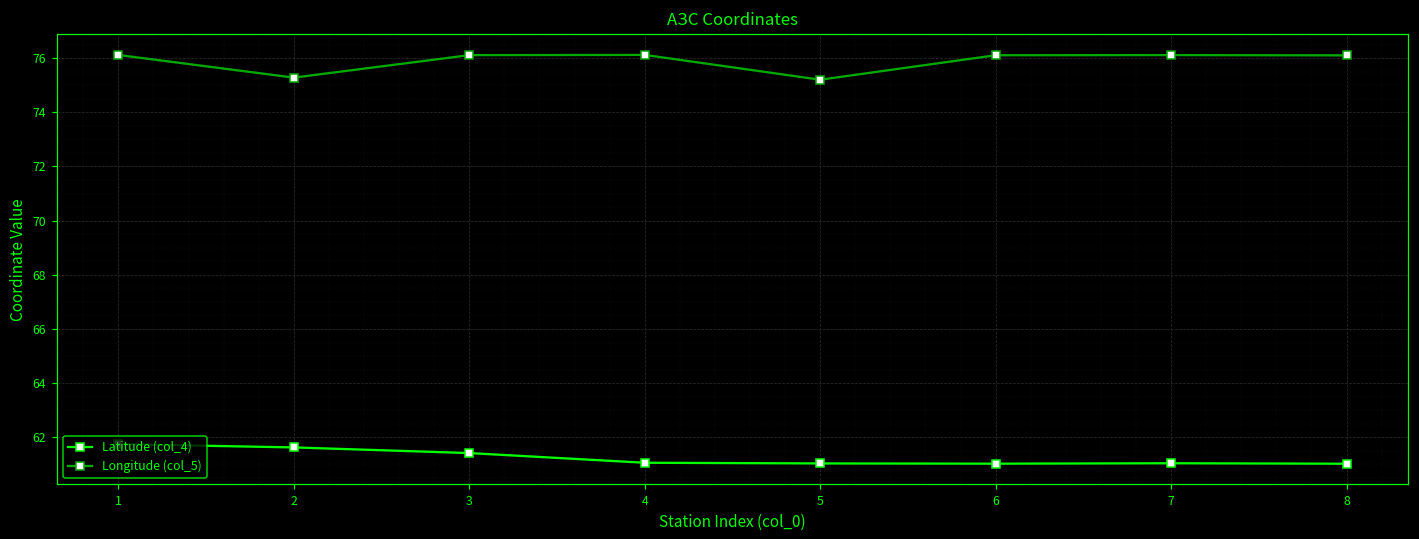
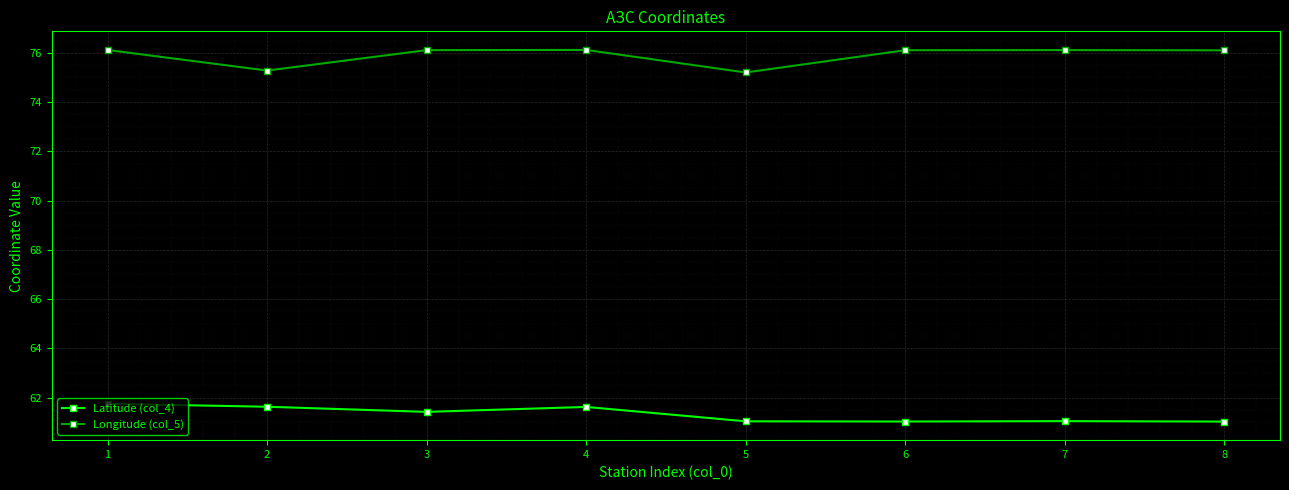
  {
    "Latitude (col_4)": {
      "2": 61.6,
      "3": 61.4,
-     "4": 61.1,
+     "4": 61.6,
      "5": 61.0,
      "6": 61.0,
      "7": 61.0,
      "8": 61.0
    },
    "Longitude (col_5)": {
      "1": 76.1,
      "2": 75.3,
      "3": 76.1,
      "4": 76.1,
      "5": 75.2,
      "6": 76.1,
      "7": 76.1,
      "8": 76.1
    }
  }
